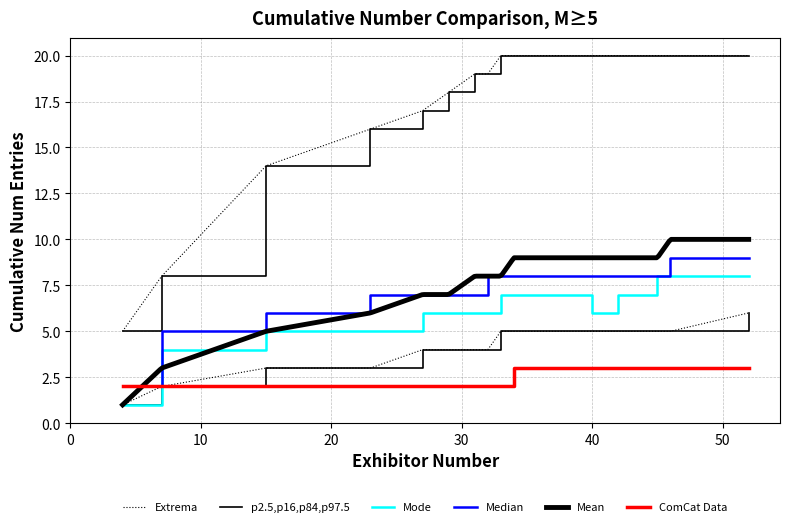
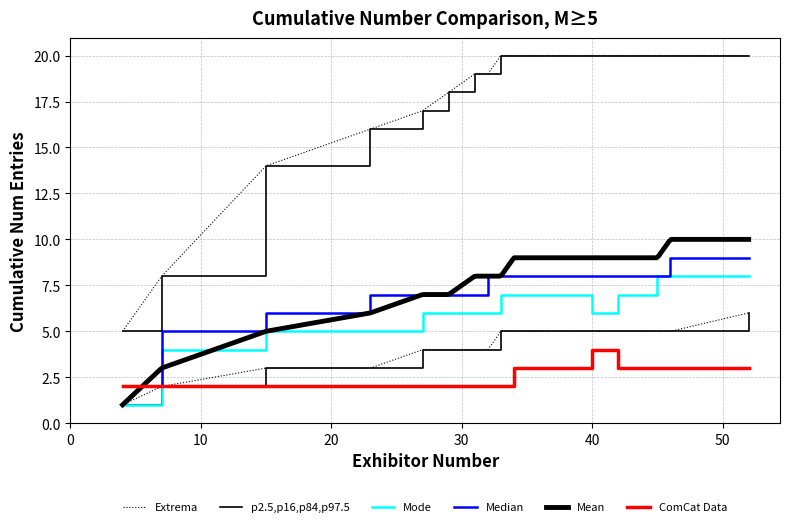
  {
    "Mode": {
      "40": 6
    },
    "Median": {
      "40": 8
    },
    "ComCat Data": {
-     "40": 3
+     "40": 4
    }
  }
